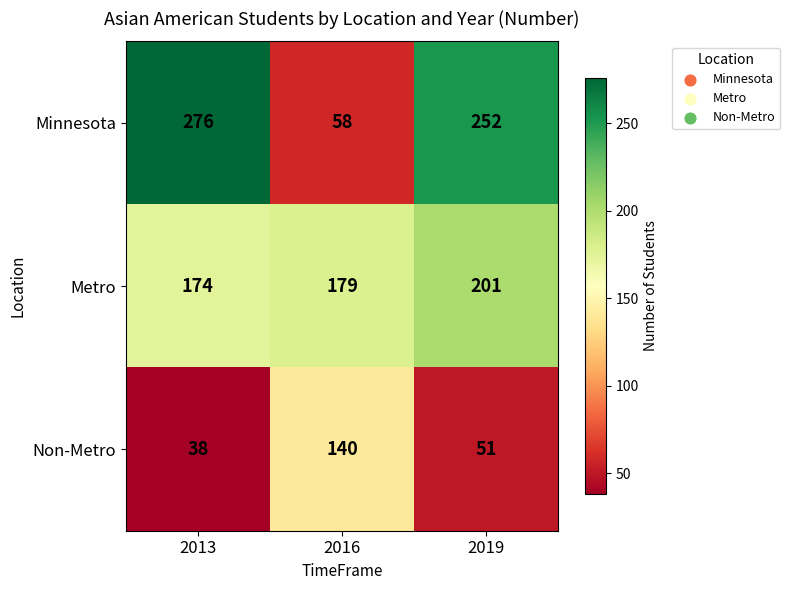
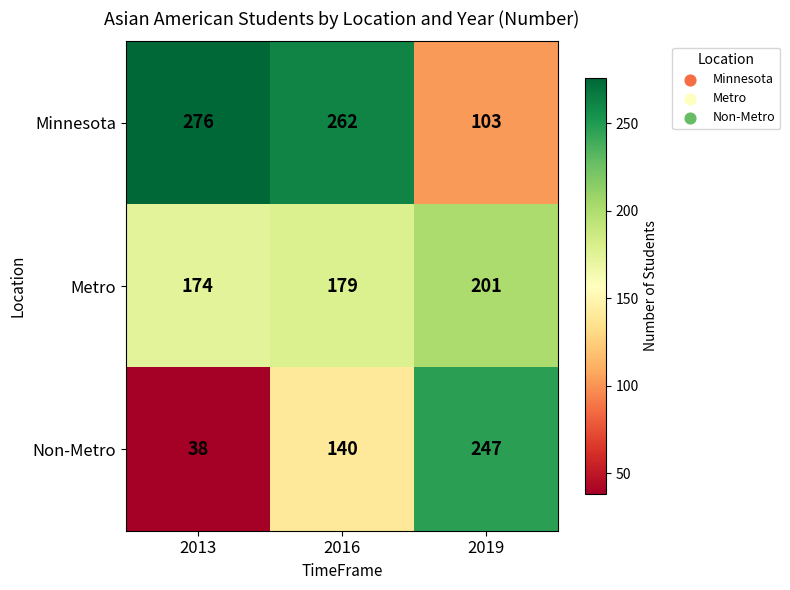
  {
    "Minnesota": {
      "2013": 276,
-     "2016": 58,
-     "2019": 252
+     "2016": 262,
+     "2019": 103
    },
    "Metro": {
      "2013": 174,
      "2016": 179,
      "2019": 201
    },
    "Non-Metro": {
      "2013": 38,
      "2016": 140,
-     "2019": 51
+     "2019": 247
    }
  }
